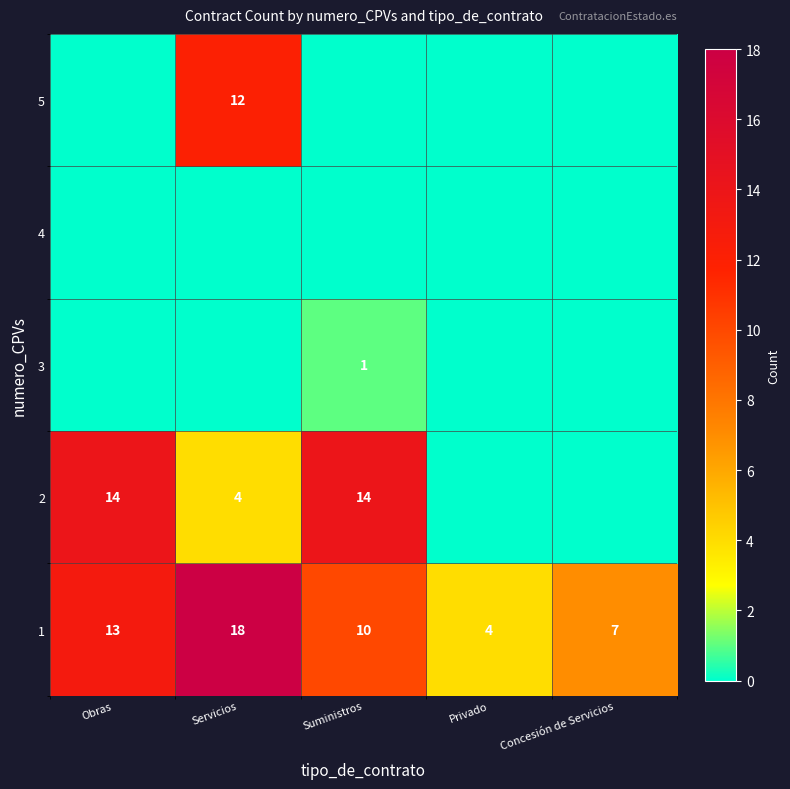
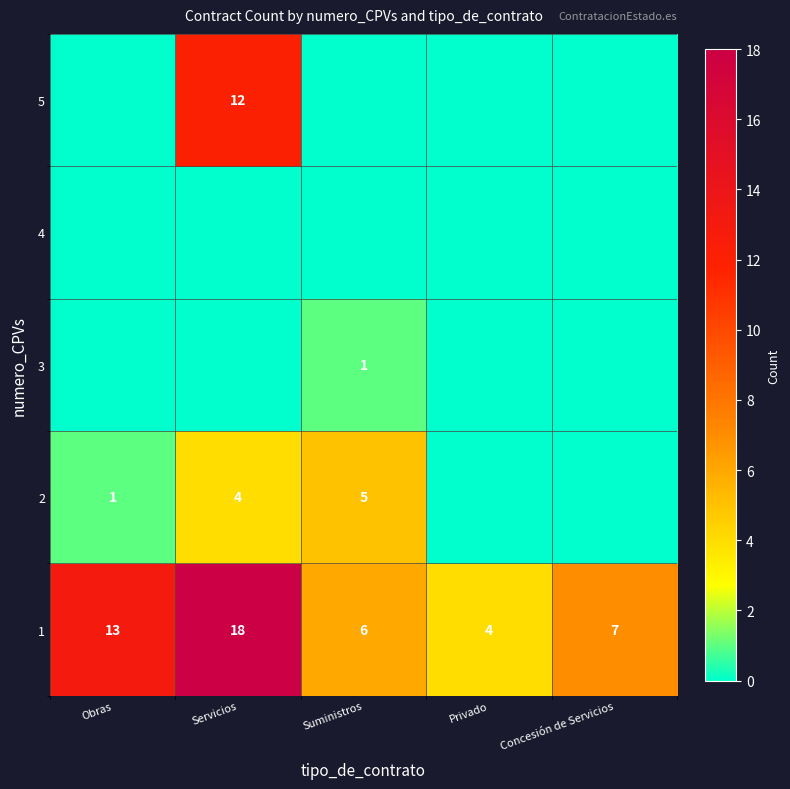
  {
    "5": {
      "Servicios": 12
    },
    "3": {
      "Suministros": 1
    },
    "2": {
-     "Obras": 14,
+     "Obras": 1,
      "Servicios": 4,
-     "Suministros": 14
+     "Suministros": 5
    },
    "1": {
      "Obras": 13,
      "Servicios": 18,
-     "Suministros": 10,
+     "Suministros": 6,
      "Privado": 4,
      "Concesión de Servicios": 7
    }
  }
